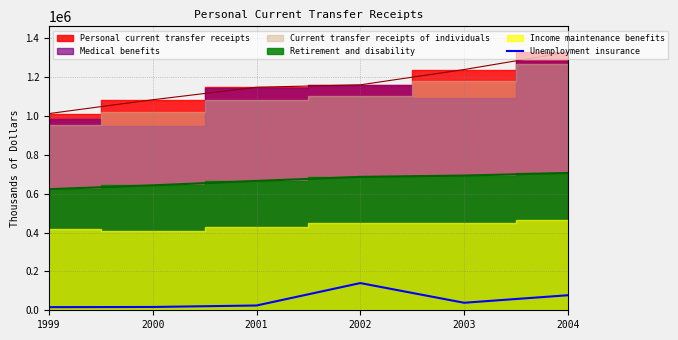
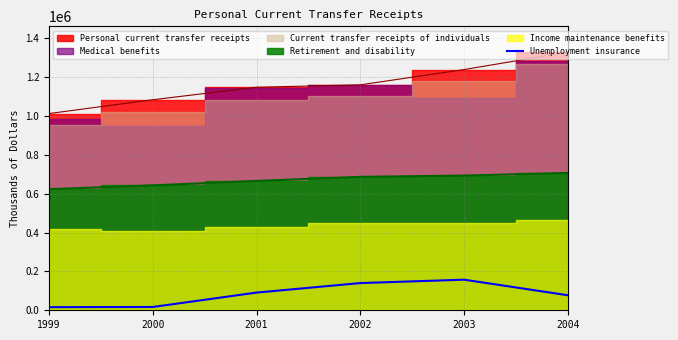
  {
    "Unemployment insurance": {
      "1999": 20000,
      "2000": 20000,
-     "2001": 20000,
+     "2001": 90000,
      "2002": 140000,
-     "2003": 40000,
+     "2003": 160000,
      "2004": 80000
    }
  }
